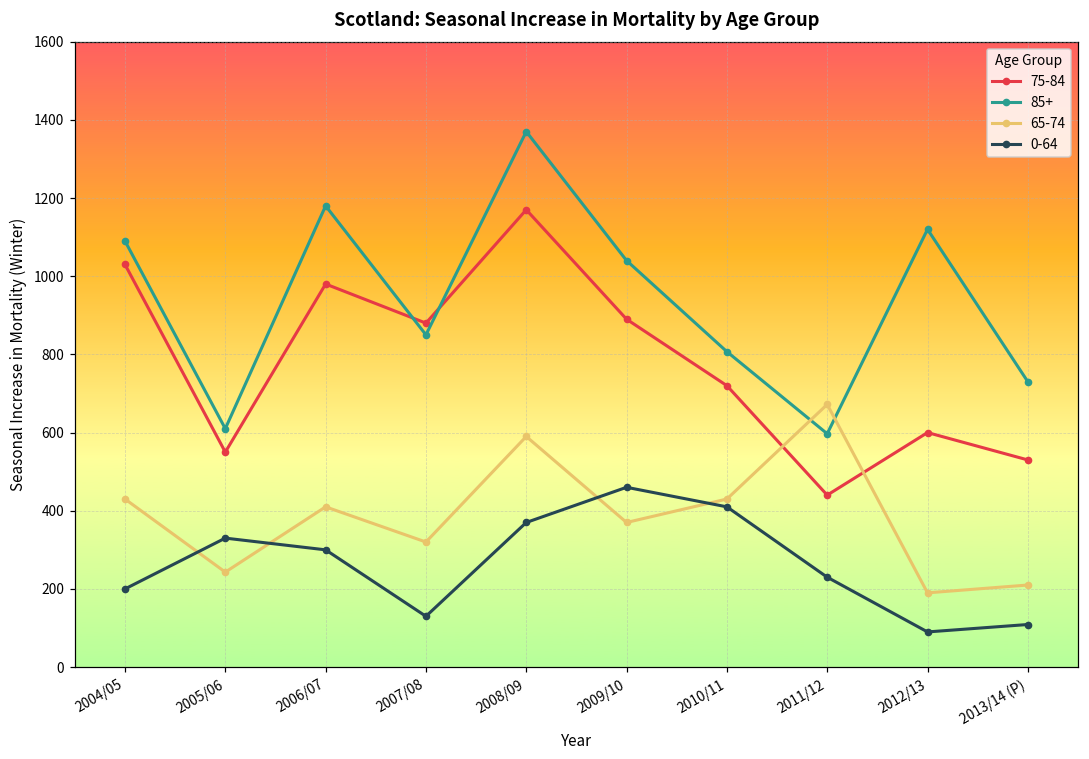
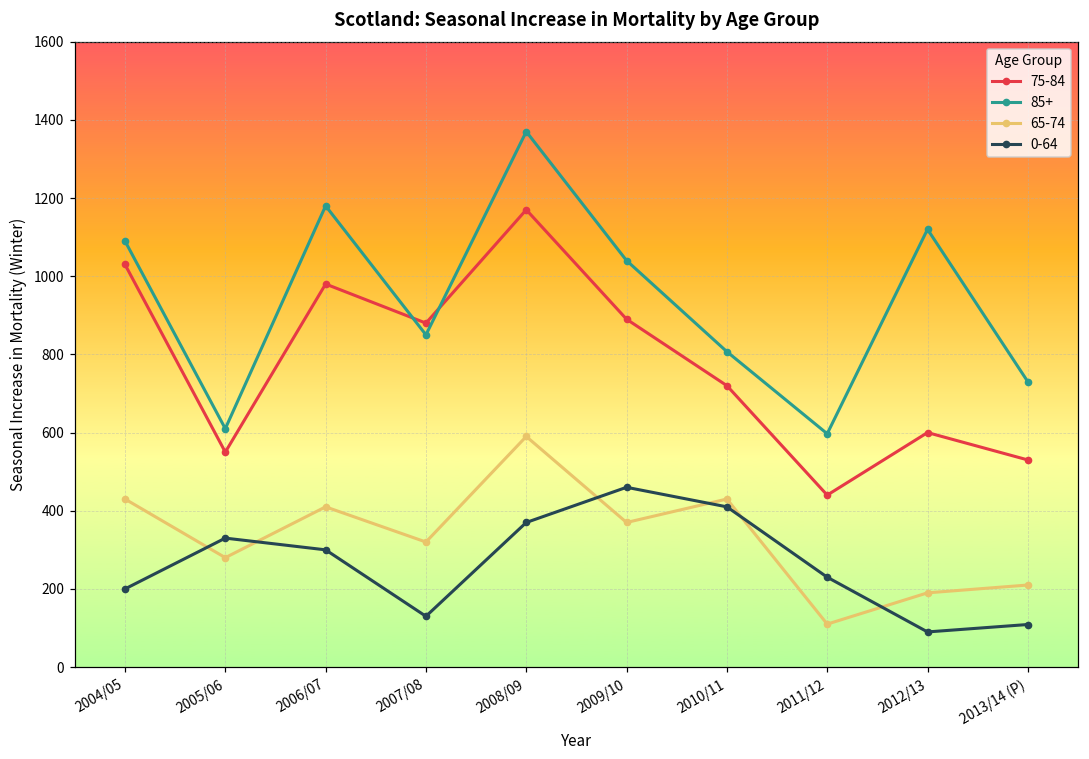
  {
    "75-84": {
      "2004/05": 1030,
      "2005/06": 550,
      "2006/07": 980,
      "2007/08": 880,
      "2008/09": 1170,
      "2009/10": 890,
      "2010/11": 720,
      "2011/12": 440,
      "2012/13": 600,
      "2013/14 (P)": 530
    },
    "85+": {
      "2004/05": 1090,
      "2005/06": 610,
      "2006/07": 1180,
      "2007/08": 850,
      "2008/09": 1370,
      "2009/10": 1040,
      "2010/11": 810,
      "2011/12": 600,
      "2012/13": 1120,
      "2013/14 (P)": 730
    },
    "65-74": {
      "2004/05": 430,
-     "2005/06": 240,
+     "2005/06": 280,
      "2006/07": 410,
      "2007/08": 320,
      "2008/09": 590,
      "2009/10": 370,
      "2010/11": 430,
-     "2011/12": 670,
+     "2011/12": 110,
      "2012/13": 190,
      "2013/14 (P)": 210
    },
    "0-64": {
      "2004/05": 200,
      "2005/06": 330,
      "2006/07": 300,
      "2007/08": 130,
      "2008/09": 370,
      "2009/10": 460,
      "2010/11": 410,
      "2011/12": 230,
      "2012/13": 90,
      "2013/14 (P)": 110
    }
  }
